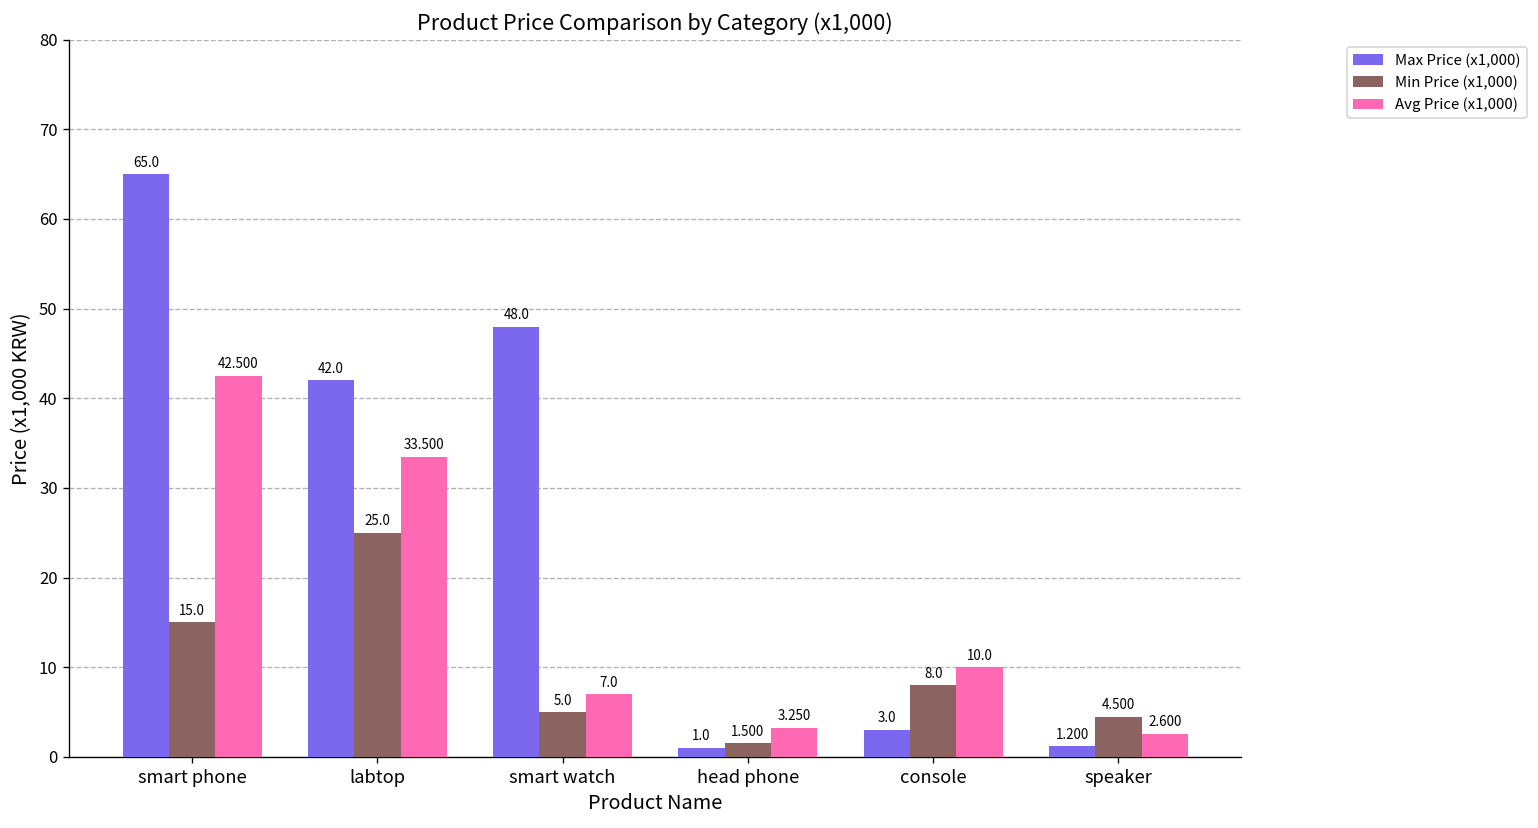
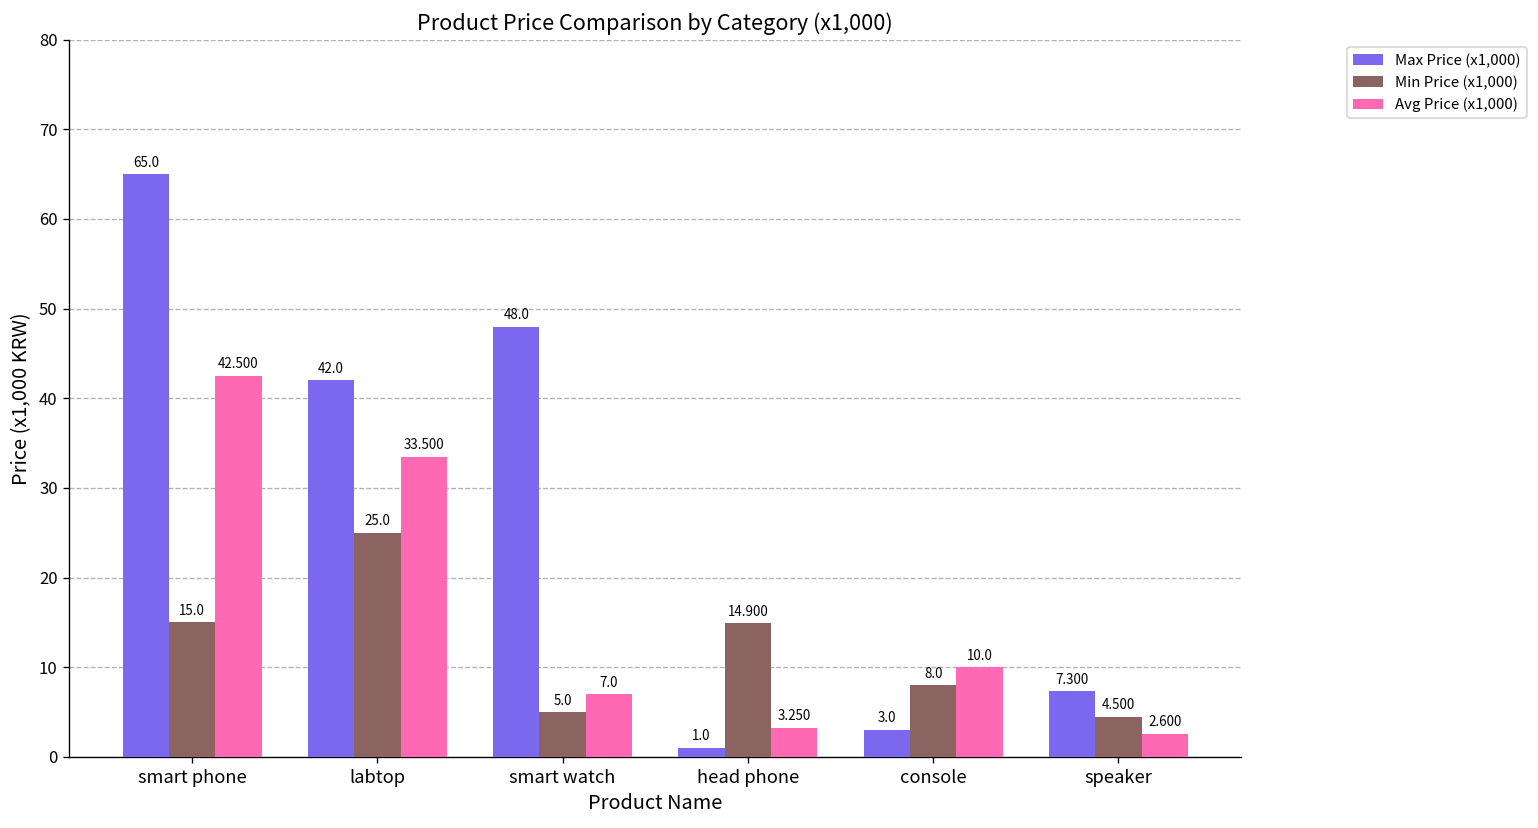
  {
    "Max Price (x1,000)": {
      "smart phone": 65.0,
      "labtop": 42.0,
      "smart watch": 48.0,
      "head phone": 1.0,
      "console": 3.0,
-     "speaker": 1.200
+     "speaker": 7.300
    },
    "Min Price (x1,000)": {
      "smart phone": 15.0,
      "labtop": 25.0,
      "smart watch": 5.0,
-     "head phone": 1.500,
+     "head phone": 14.900,
      "console": 8.0,
      "speaker": 4.500
    },
    "Avg Price (x1,000)": {
      "smart phone": 42.500,
      "labtop": 33.500,
      "smart watch": 7.0,
      "head phone": 3.250,
      "console": 10.0,
      "speaker": 2.600
    }
  }
